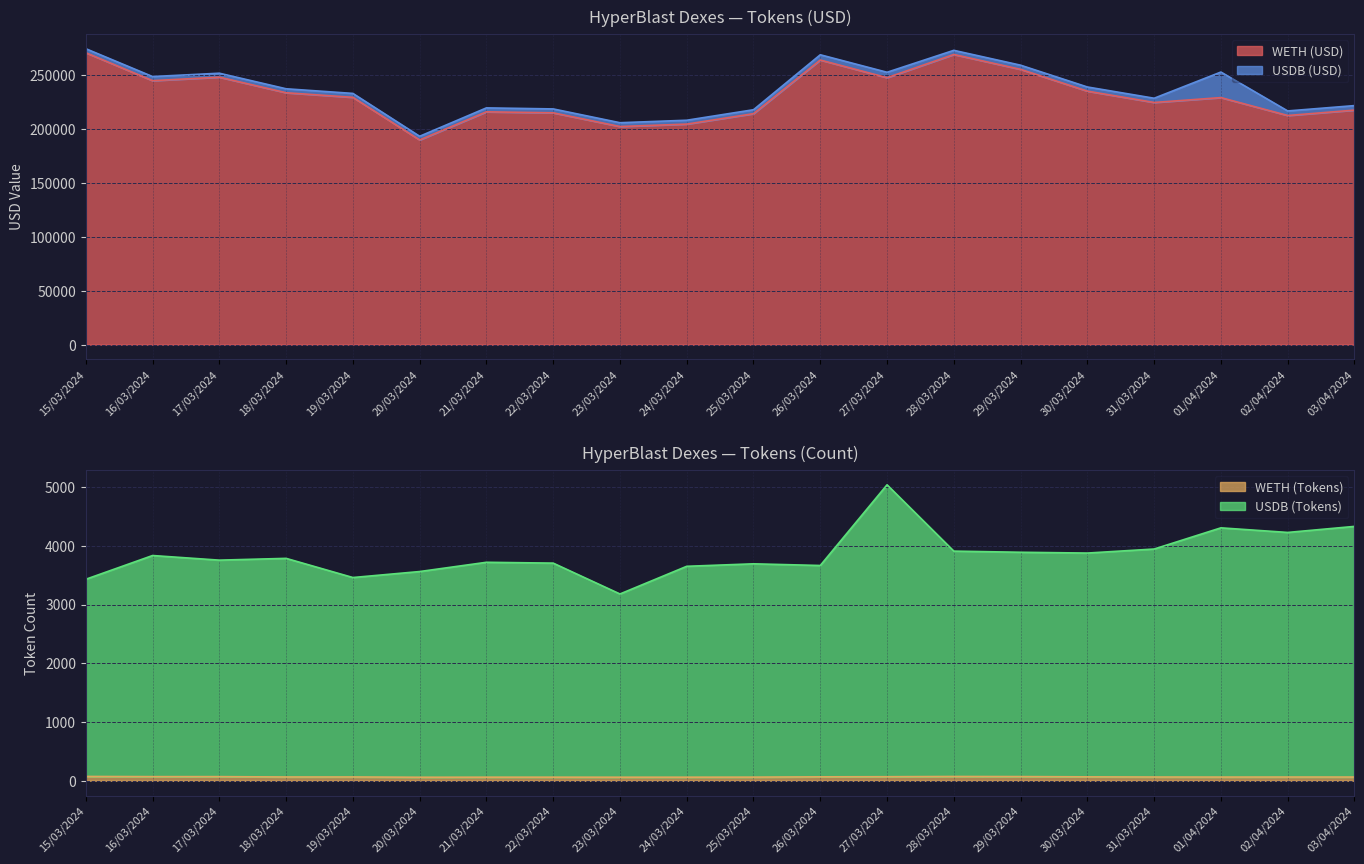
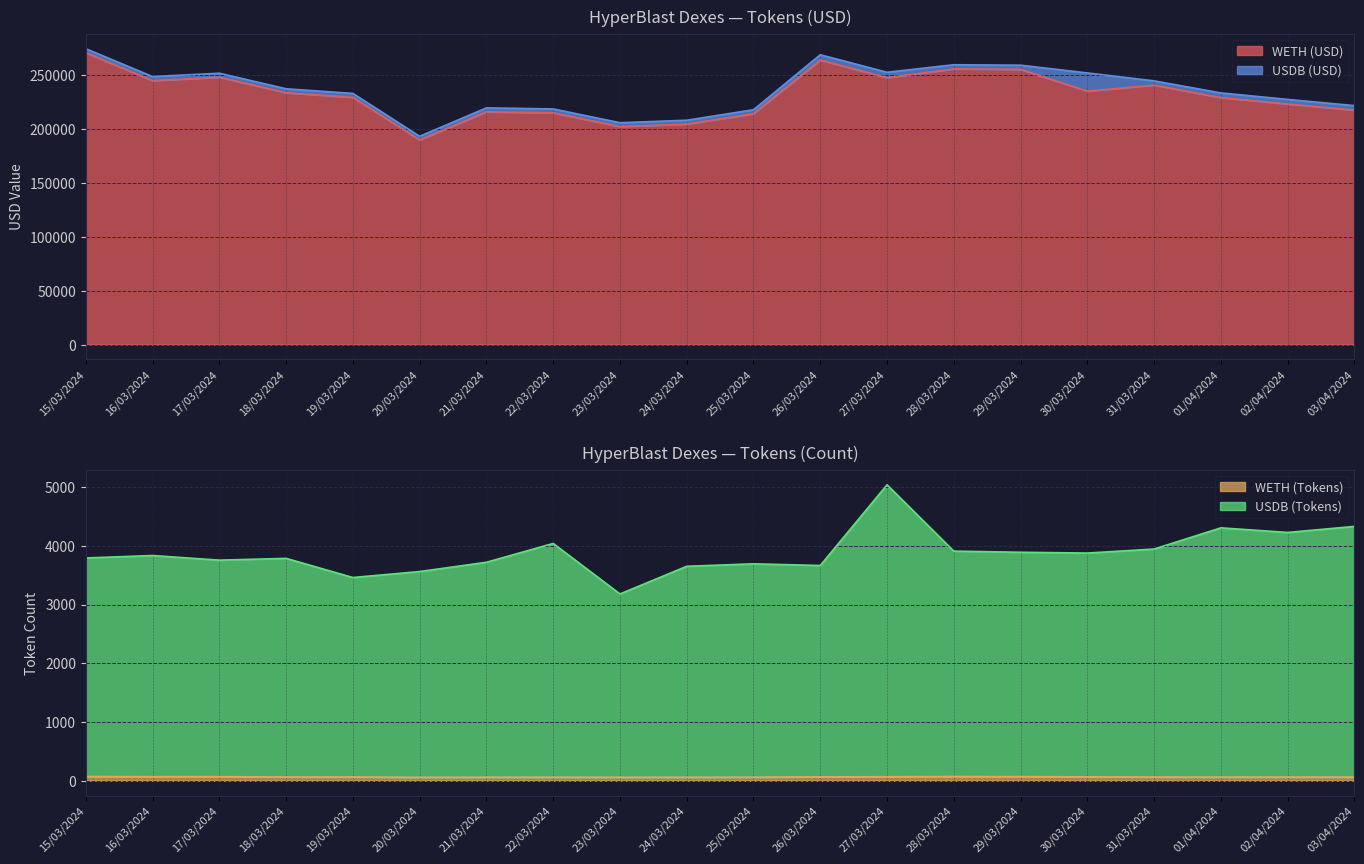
  {
    "HyperBlast Dexes — Tokens (USD)": {
      "WETH (USD)": {
        "15/03/2024": 270000,
        "16/03/2024": 244000,
        "17/03/2024": 248000,
        "18/03/2024": 233000,
        "19/03/2024": 229000,
        "20/03/2024": 190000,
        "21/03/2024": 216000,
        "22/03/2024": 215000,
        "23/03/2024": 202000,
        "24/03/2024": 204000,
        "25/03/2024": 214000,
        "26/03/2024": 264000,
        "27/03/2024": 247000,
-       "28/03/2024": 269000,
+       "28/03/2024": 255000,
        "29/03/2024": 255000,
        "30/03/2024": 235000,
-       "31/03/2024": 224000,
+       "31/03/2024": 240000,
        "01/04/2024": 229000,
-       "02/04/2024": 212000,
+       "02/04/2024": 223000,
        "03/04/2024": 217000
      },
      "USDB (USD)": {
        "15/03/2024": 4000,
        "16/03/2024": 4000,
        "17/03/2024": 4000,
        "18/03/2024": 4000,
        "19/03/2024": 4000,
        "20/03/2024": 3000,
        "21/03/2024": 4000,
        "22/03/2024": 4000,
        "23/03/2024": 4000,
        "24/03/2024": 4000,
        "25/03/2024": 4000,
        "26/03/2024": 5000,
        "27/03/2024": 5000,
        "28/03/2024": 4000,
        "29/03/2024": 4000,
-       "30/03/2024": 4000,
+       "30/03/2024": 17000,
        "31/03/2024": 4000,
-       "01/04/2024": 24000,
+       "01/04/2024": 4000,
        "02/04/2024": 4000,
        "03/04/2024": 4000
      }
    },
    "HyperBlast Dexes — Tokens (Count)": {
      "WETH (Tokens)": {
        "15/03/2024": 100,
        "16/03/2024": 100,
        "17/03/2024": 100,
        "18/03/2024": 100,
        "19/03/2024": 100,
        "20/03/2024": 100,
        "21/03/2024": 100,
        "22/03/2024": 100,
        "23/03/2024": 100,
        "24/03/2024": 100,
        "25/03/2024": 100,
        "26/03/2024": 100,
        "27/03/2024": 100,
        "28/03/2024": 100,
        "29/03/2024": 100,
        "30/03/2024": 100,
        "31/03/2024": 100,
        "01/04/2024": 100,
        "02/04/2024": 100,
        "03/04/2024": 100
      },
      "USDB (Tokens)": {
-       "15/03/2024": 3400,
+       "15/03/2024": 3700,
        "16/03/2024": 3800,
        "17/03/2024": 3700,
        "18/03/2024": 3700,
        "19/03/2024": 3400,
        "20/03/2024": 3500,
        "21/03/2024": 3700,
-       "22/03/2024": 3600,
+       "22/03/2024": 4000,
        "23/03/2024": 3100,
        "24/03/2024": 3600,
        "25/03/2024": 3600,
        "26/03/2024": 3600,
        "27/03/2024": 5000,
        "28/03/2024": 3800,
        "29/03/2024": 3800,
        "30/03/2024": 3800,
        "31/03/2024": 3900,
        "01/04/2024": 4200,
        "02/04/2024": 4200,
        "03/04/2024": 4300
      }
    }
  }
